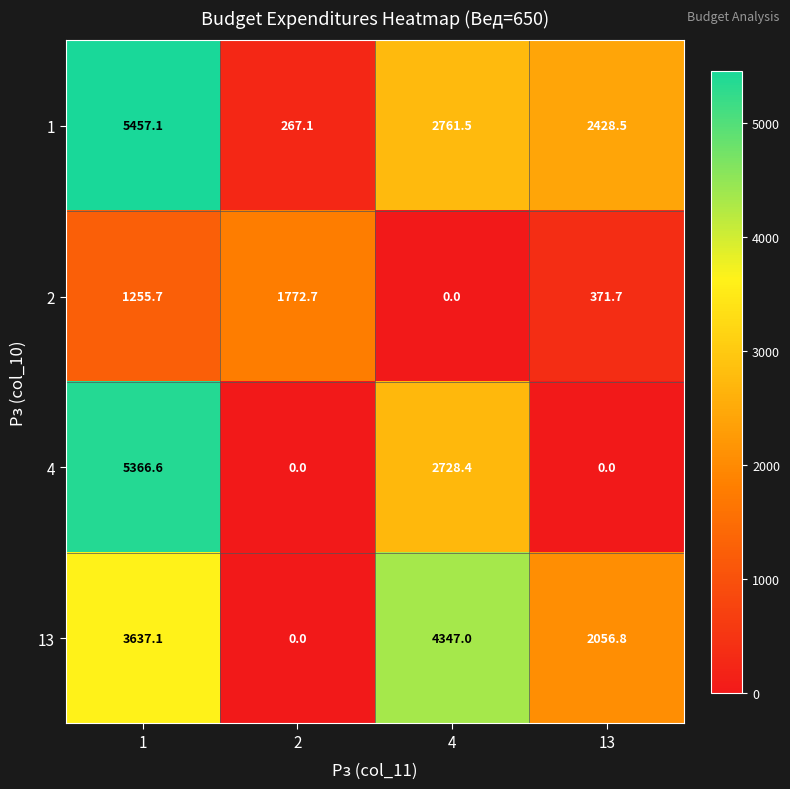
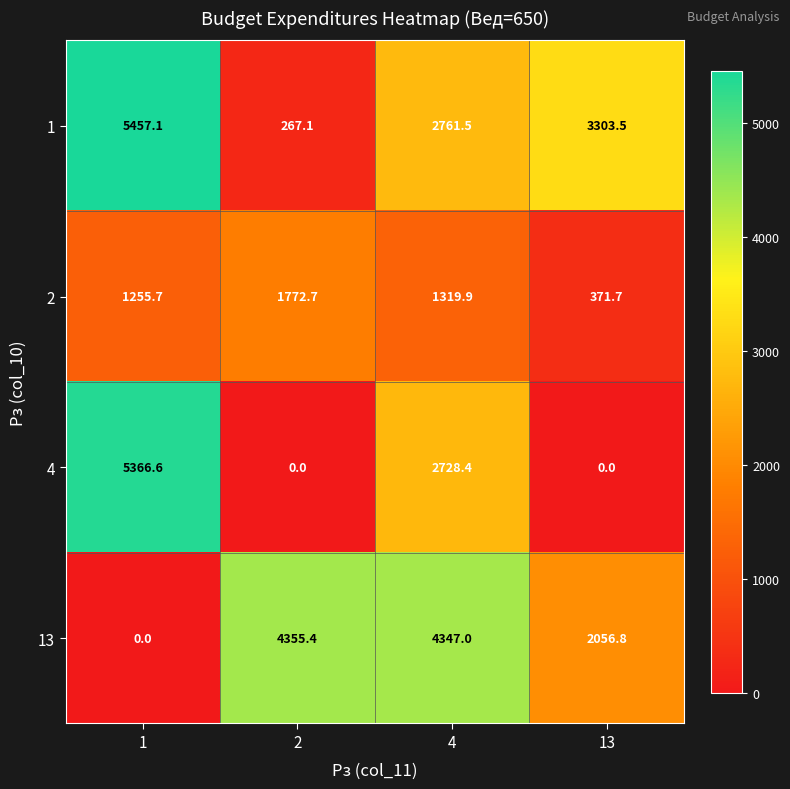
  {
    "1": {
      "1": 5457.1,
      "2": 267.1,
      "4": 2761.5,
-     "13": 2428.5
+     "13": 3303.5
    },
    "2": {
      "1": 1255.7,
      "2": 1772.7,
-     "4": 0.0,
+     "4": 1319.9,
      "13": 371.7
    },
    "4": {
      "1": 5366.6,
      "2": 0.0,
      "4": 2728.4,
      "13": 0.0
    },
    "13": {
-     "1": 3637.1,
-     "2": 0.0,
+     "1": 0.0,
+     "2": 4355.4,
      "4": 4347.0,
      "13": 2056.8
    }
  }
